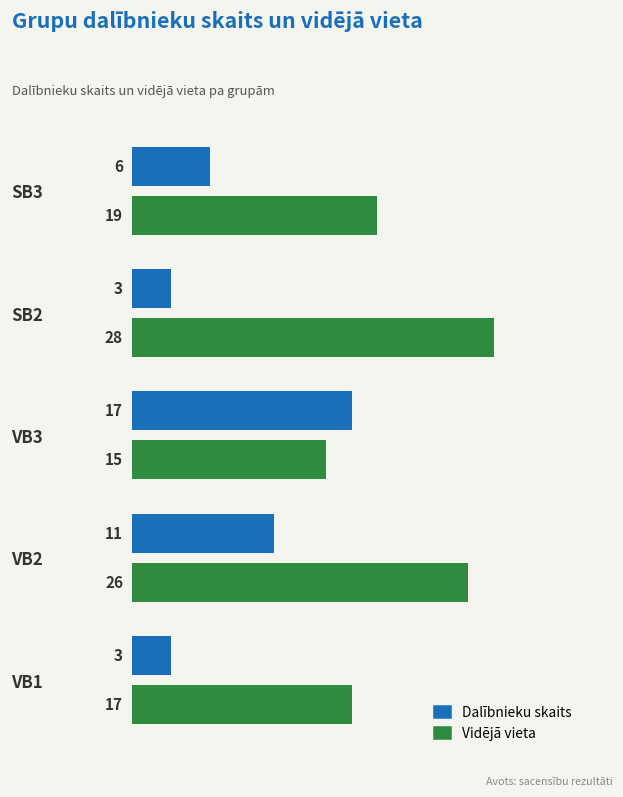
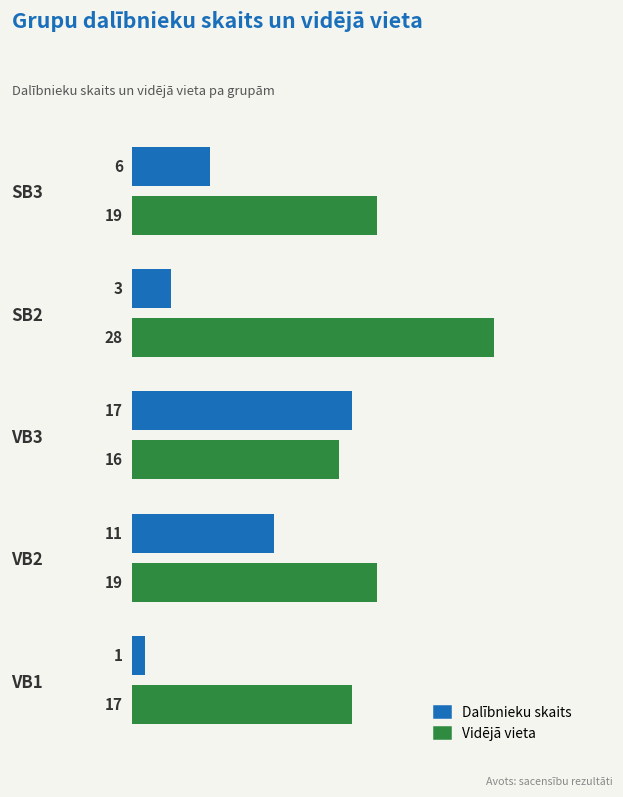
  {
    "Dalībnieku skaits": {
-     "VB1": 3
+     "VB1": 1
    },
    "Vidējā vieta": {
-     "VB3": 15,
-     "VB2": 26
+     "VB3": 16,
+     "VB2": 19
    }
  }
